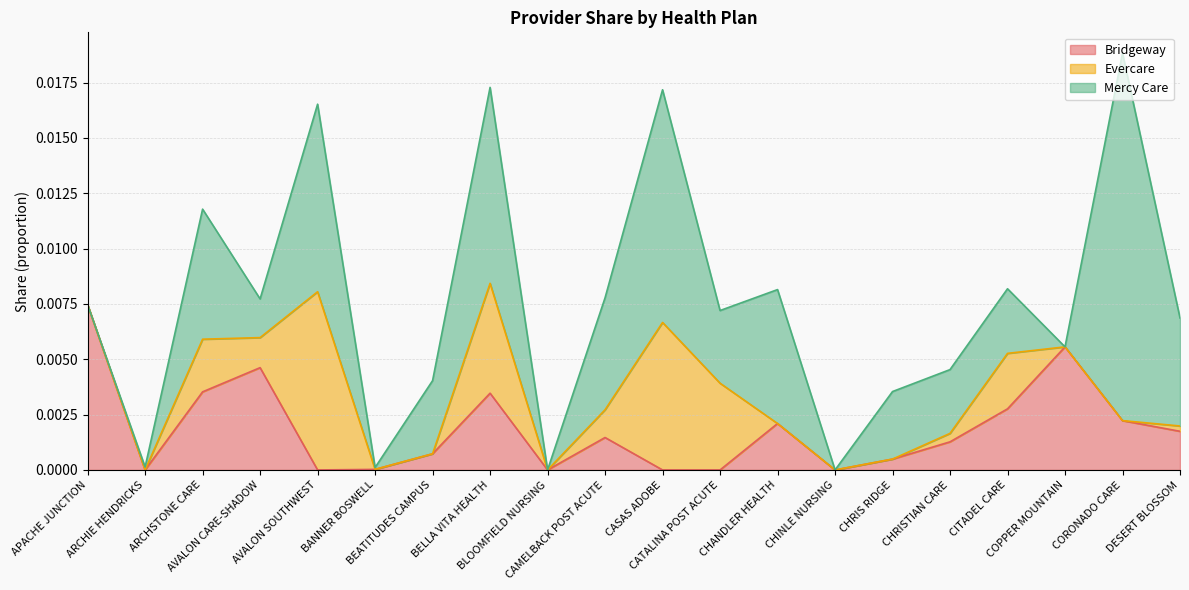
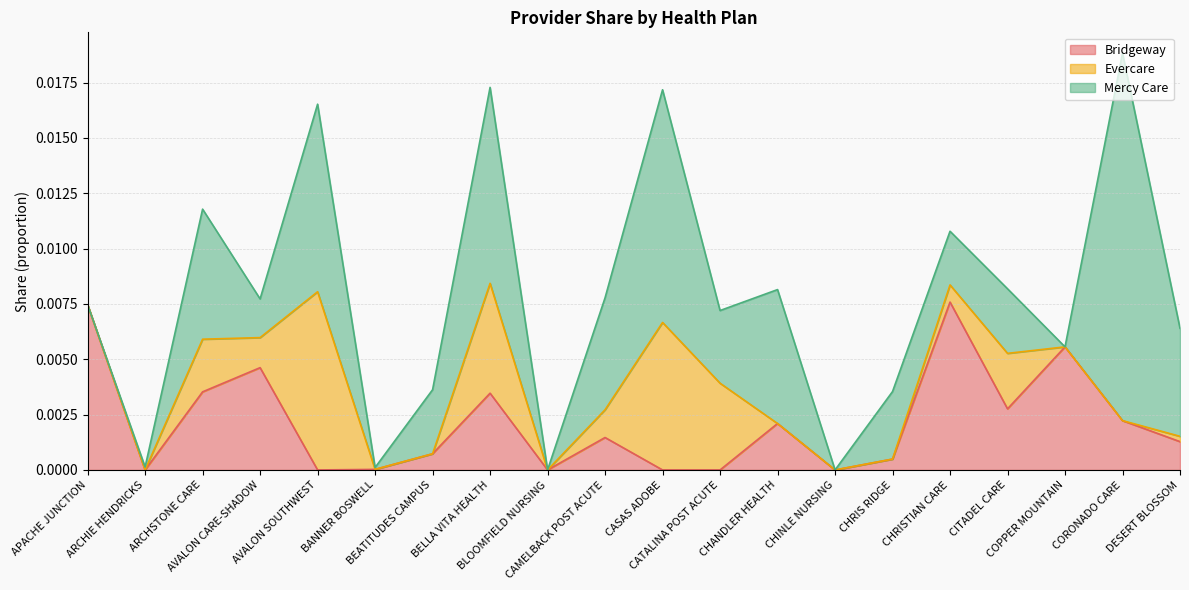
  {
    "Bridgeway": {
      "ARCHSTONE CARE": 0.0035,
      "AVALON CARE-SHADOW": 0.0046,
      "AVALON SOUTHWEST": 0.0000,
      "BELLA VITA HEALTH": 0.0035,
      "CAMELBACK POST ACUTE": 0.0015,
      "CASAS ADOBE": 0.0000,
      "CATALINA POST ACUTE": 0.0000,
-     "CHRISTIAN CARE": 0.0013,
+     "CHRISTIAN CARE": 0.0076,
      "CITADEL CARE": 0.0028,
-     "DESERT BLOSSOM": 0.0017
+     "DESERT BLOSSOM": 0.0013
    },
    "Evercare": {
      "ARCHSTONE CARE": 0.0024,
      "AVALON CARE-SHADOW": 0.0014,
      "AVALON SOUTHWEST": 0.0081,
      "BELLA VITA HEALTH": 0.0050,
      "CAMELBACK POST ACUTE": 0.0013,
      "CASAS ADOBE": 0.0067,
      "CATALINA POST ACUTE": 0.0039,
-     "CHRISTIAN CARE": 0.0004,
+     "CHRISTIAN CARE": 0.0008,
      "CITADEL CARE": 0.0025,
      "DESERT BLOSSOM": 0.0002
    },
    "Mercy Care": {
      "ARCHIE HENDRICKS": 0.0001,
      "ARCHSTONE CARE": 0.0059,
      "AVALON CARE-SHADOW": 0.0017,
      "AVALON SOUTHWEST": 0.0085,
-     "BEATITUDES CAMPUS": 0.0033,
+     "BEATITUDES CAMPUS": 0.0029,
      "BELLA VITA HEALTH": 0.0089,
      "CAMELBACK POST ACUTE": 0.0051,
      "CASAS ADOBE": 0.0105,
      "CATALINA POST ACUTE": 0.0033,
      "CHANDLER HEALTH": 0.0060,
      "CHRIS RIDGE": 0.0031,
-     "CHRISTIAN CARE": 0.0029,
+     "CHRISTIAN CARE": 0.0024,
      "CITADEL CARE": 0.0029,
      "DESERT BLOSSOM": 0.0049
    }
  }
